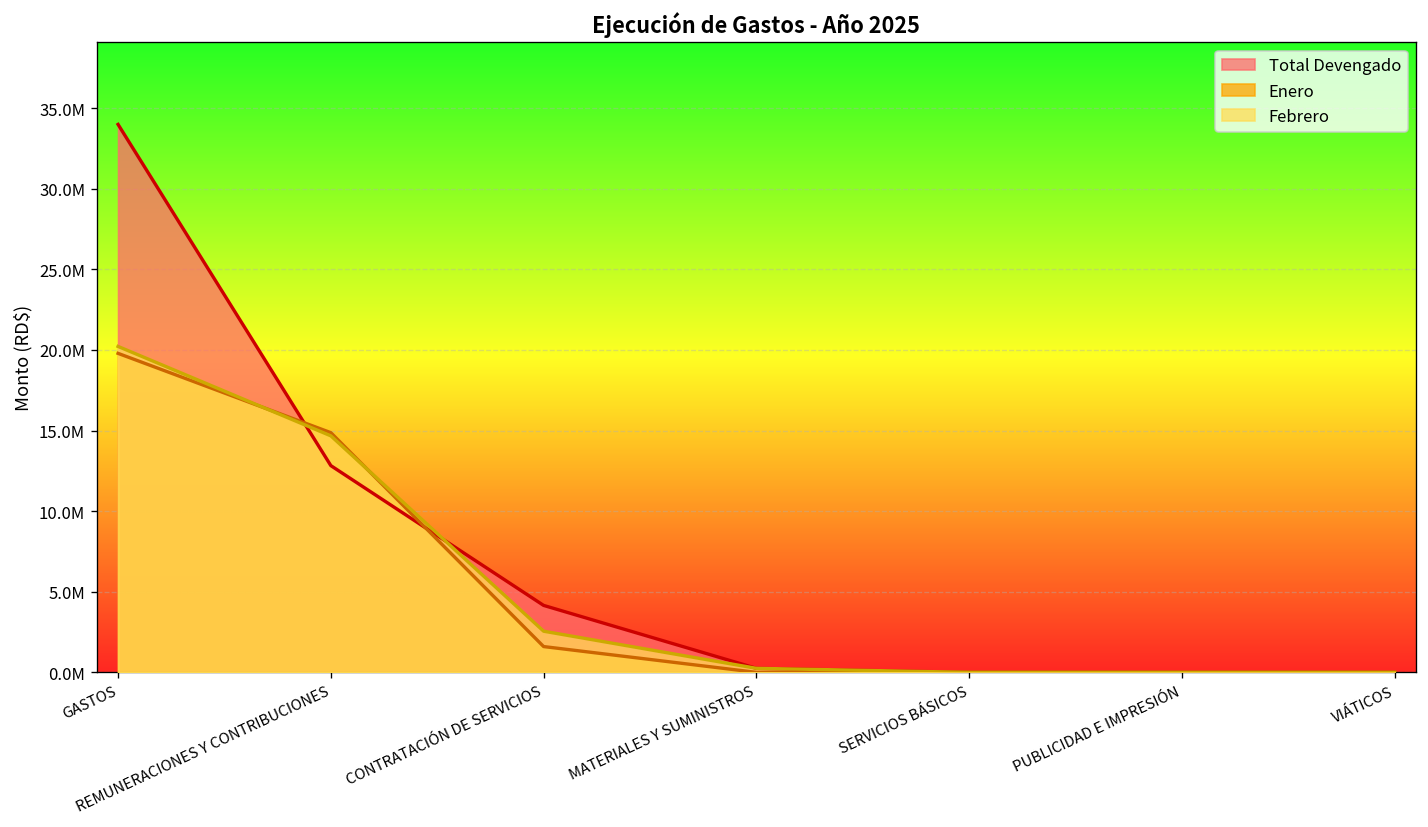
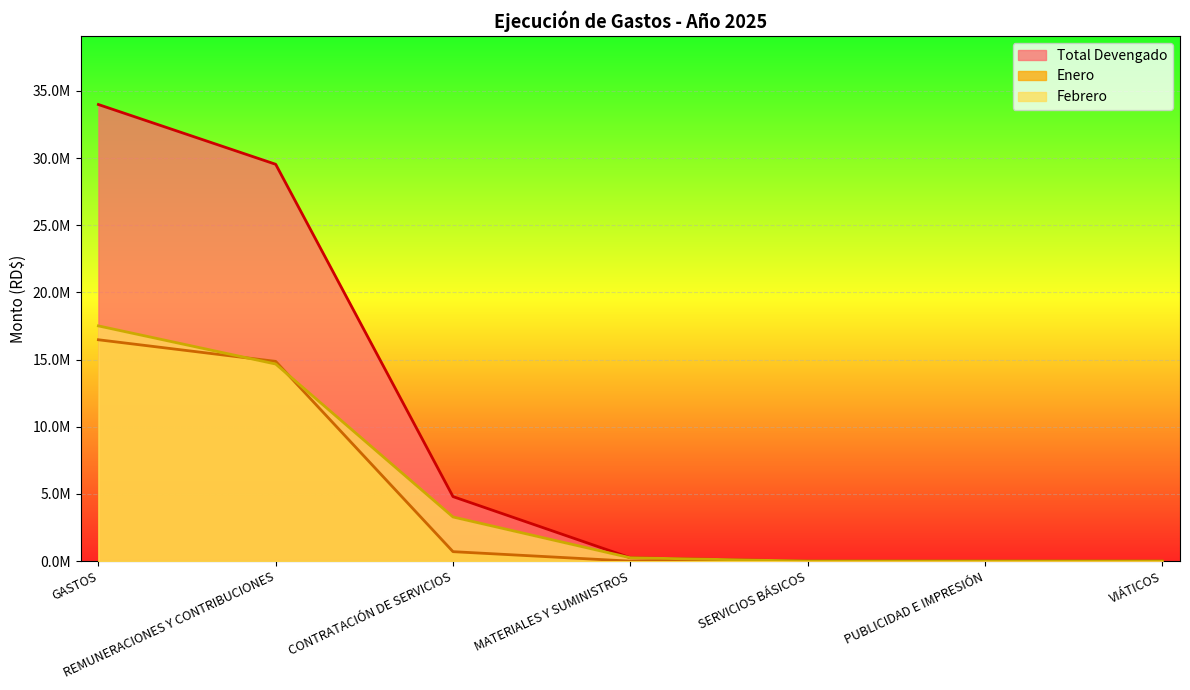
  {
    "Total Devengado": {
      "GASTOS": 34000000,
-     "REMUNERACIONES Y CONTRIBUCIONES": 12800000,
-     "CONTRATACIÓN DE SERVICIOS": 4200000
+     "REMUNERACIONES Y CONTRIBUCIONES": 29500000,
+     "CONTRATACIÓN DE SERVICIOS": 4800000
    },
    "Enero": {
-     "GASTOS": 19800000,
+     "GASTOS": 16500000,
      "REMUNERACIONES Y CONTRIBUCIONES": 14900000,
-     "CONTRATACIÓN DE SERVICIOS": 1600000,
+     "CONTRATACIÓN DE SERVICIOS": 700000,
      "MATERIALES Y SUMINISTROS": 0
    },
    "Febrero": {
-     "GASTOS": 20200000,
+     "GASTOS": 17500000,
      "REMUNERACIONES Y CONTRIBUCIONES": 14700000,
-     "CONTRATACIÓN DE SERVICIOS": 2600000
+     "CONTRATACIÓN DE SERVICIOS": 3300000
    }
  }
